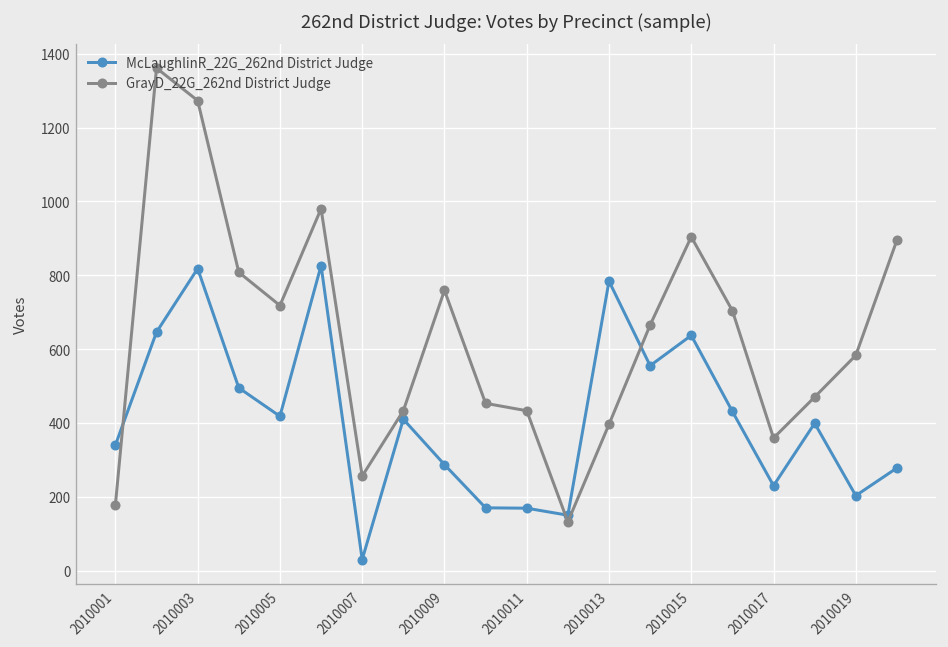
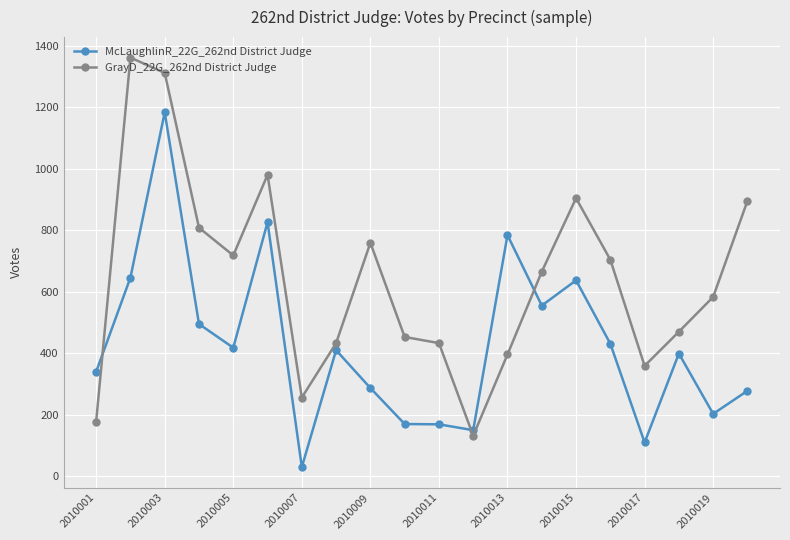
  {
    "McLaughlinR_22G_262nd District Judge": {
      "2010001": 340,
-     "2010003": 820,
+     "2010003": 1180,
      "2010005": 420,
      "2010007": 30,
      "2010009": 290,
      "2010011": 170,
      "2010013": 780,
      "2010015": 640,
-     "2010017": 230,
+     "2010017": 110,
      "2010019": 200
    },
    "GrayD_22G_262nd District Judge": {
      "2010001": 180,
-     "2010003": 1270,
+     "2010003": 1310,
      "2010005": 720,
      "2010007": 260,
      "2010009": 760,
      "2010011": 430,
      "2010013": 400,
      "2010015": 900,
      "2010017": 360,
      "2010019": 580
    }
  }
